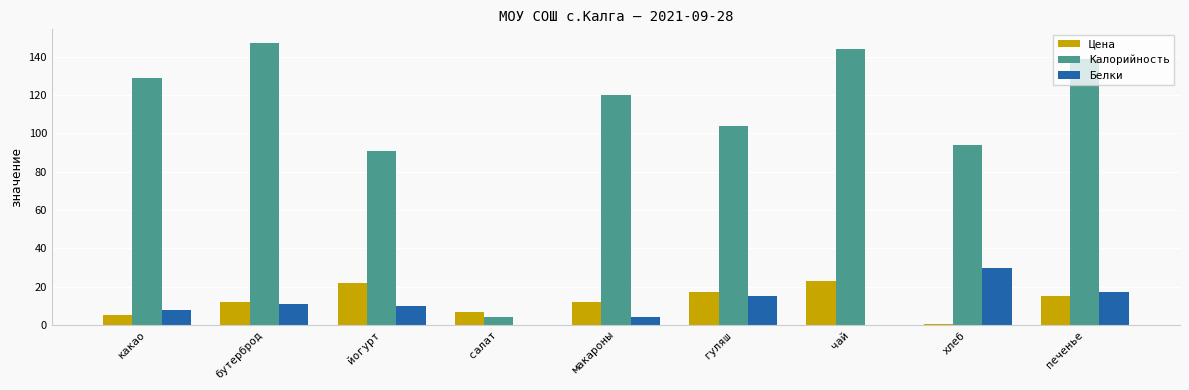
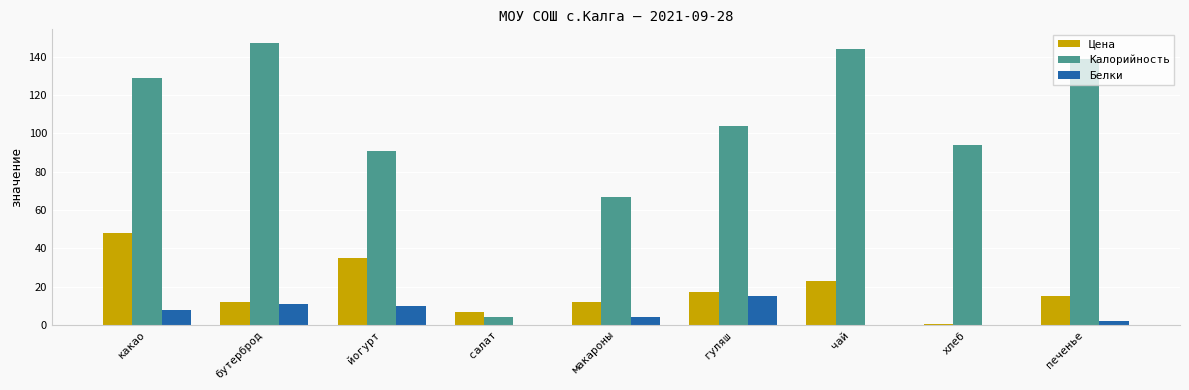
  {
    "Цена": {
-     "какао": 5,
+     "какао": 48,
      "бутерброд": 12,
-     "йогурт": 22,
+     "йогурт": 35,
      "салат": 7,
      "макароны": 12,
      "гуляш": 17,
      "чай": 23,
      "печенье": 15
    },
    "Калорийность": {
      "какао": 129,
      "бутерброд": 147,
      "йогурт": 91,
      "салат": 4,
-     "макароны": 120,
+     "макароны": 67,
      "гуляш": 104,
      "чай": 144,
      "хлеб": 94
    },
    "Белки": {
      "какао": 8,
      "бутерброд": 11,
      "йогурт": 10,
      "салат": 0,
      "макароны": 4,
      "гуляш": 15,
      "чай": 0,
-     "хлеб": 30,
-     "печенье": 17
+     "хлеб": 0,
+     "печенье": 2
    }
  }
